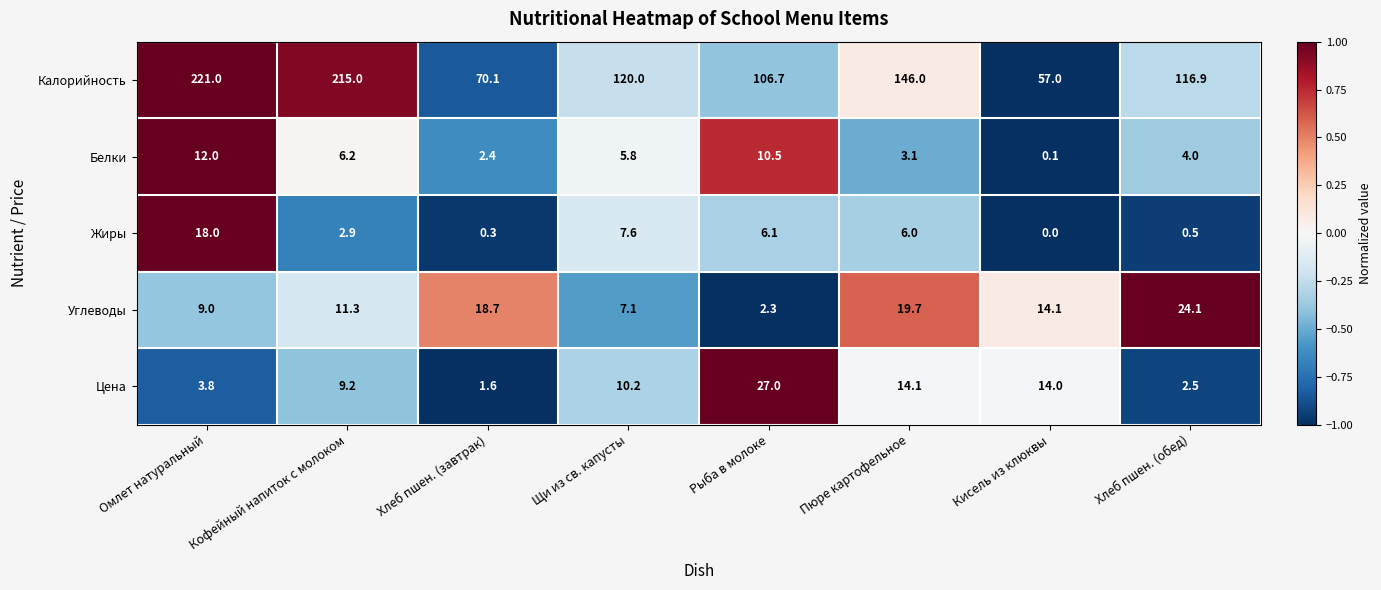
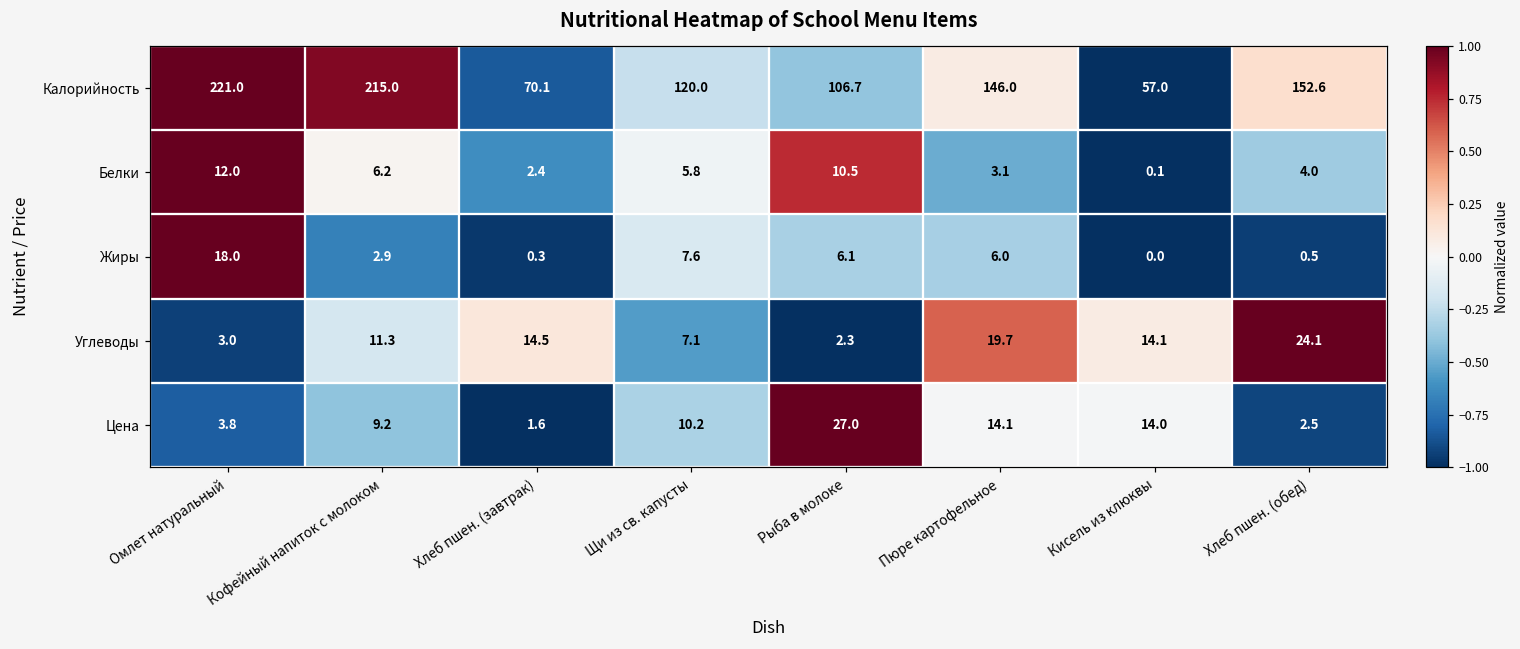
  {
    "Калорийность": {
      "Омлет натуральный": 221.0,
      "Кофейный напиток с молоком": 215.0,
      "Хлеб пшен. (завтрак)": 70.1,
      "Щи из св. капусты": 120.0,
      "Рыба в молоке": 106.7,
      "Пюре картофельное": 146.0,
      "Кисель из клюквы": 57.0,
-     "Хлеб пшен. (обед)": 116.9
+     "Хлеб пшен. (обед)": 152.6
    },
    "Белки": {
      "Омлет натуральный": 12.0,
      "Кофейный напиток с молоком": 6.2,
      "Хлеб пшен. (завтрак)": 2.4,
      "Щи из св. капусты": 5.8,
      "Рыба в молоке": 10.5,
      "Пюре картофельное": 3.1,
      "Кисель из клюквы": 0.1,
      "Хлеб пшен. (обед)": 4.0
    },
    "Жиры": {
      "Омлет натуральный": 18.0,
      "Кофейный напиток с молоком": 2.9,
      "Хлеб пшен. (завтрак)": 0.3,
      "Щи из св. капусты": 7.6,
      "Рыба в молоке": 6.1,
      "Пюре картофельное": 6.0,
      "Кисель из клюквы": 0.0,
      "Хлеб пшен. (обед)": 0.5
    },
    "Углеводы": {
-     "Омлет натуральный": 9.0,
+     "Омлет натуральный": 3.0,
      "Кофейный напиток с молоком": 11.3,
-     "Хлеб пшен. (завтрак)": 18.7,
+     "Хлеб пшен. (завтрак)": 14.5,
      "Щи из св. капусты": 7.1,
      "Рыба в молоке": 2.3,
      "Пюре картофельное": 19.7,
      "Кисель из клюквы": 14.1,
      "Хлеб пшен. (обед)": 24.1
    },
    "Цена": {
      "Омлет натуральный": 3.8,
      "Кофейный напиток с молоком": 9.2,
      "Хлеб пшен. (завтрак)": 1.6,
      "Щи из св. капусты": 10.2,
      "Рыба в молоке": 27.0,
      "Пюре картофельное": 14.1,
      "Кисель из клюквы": 14.0,
      "Хлеб пшен. (обед)": 2.5
    }
  }
